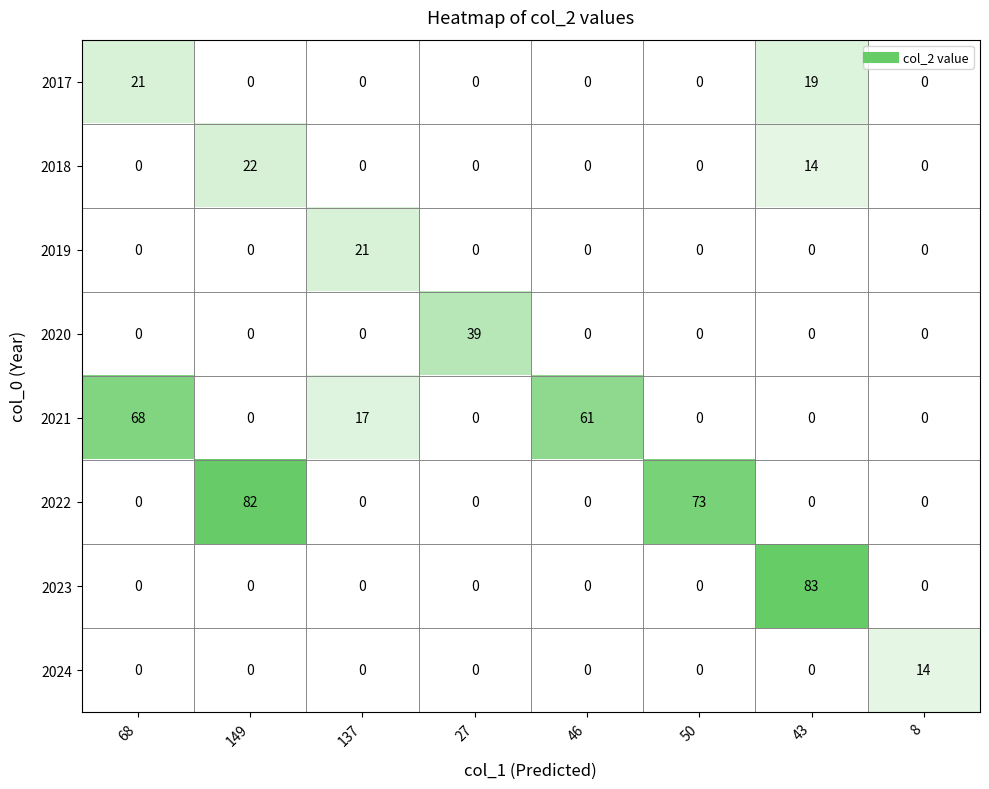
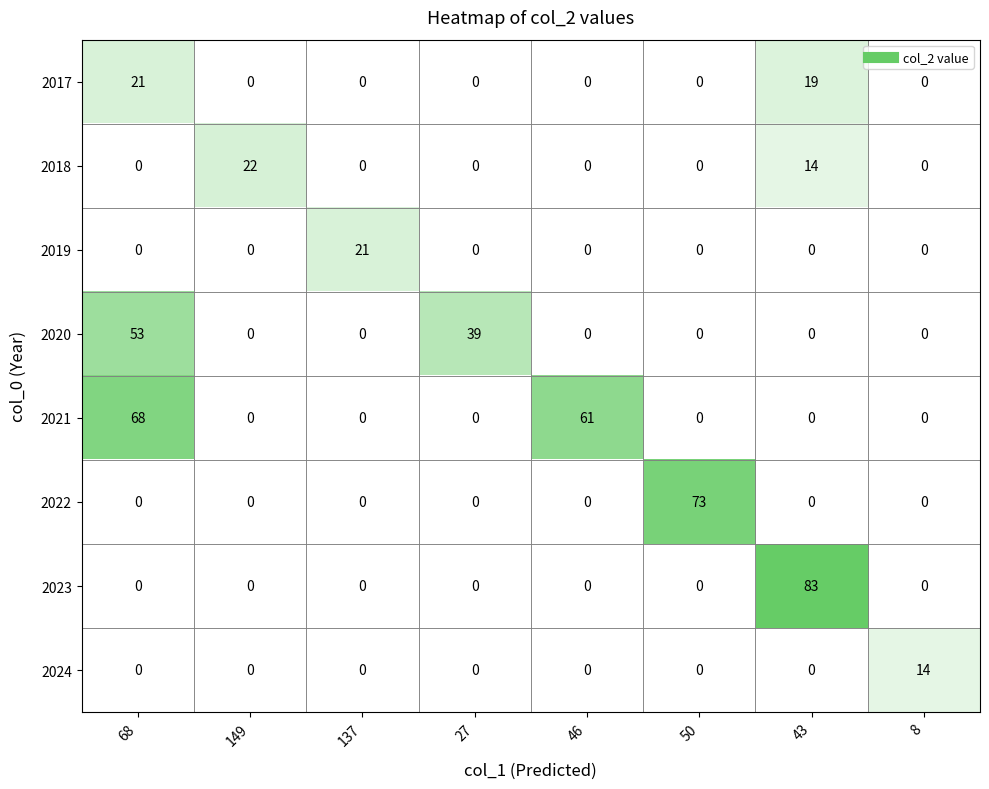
  {
    "2017": {
      "68": 21,
      "149": 0,
      "137": 0,
      "27": 0,
      "46": 0,
      "50": 0,
      "43": 19,
      "8": 0
    },
    "2018": {
      "68": 0,
      "149": 22,
      "137": 0,
      "27": 0,
      "46": 0,
      "50": 0,
      "43": 14,
      "8": 0
    },
    "2019": {
      "68": 0,
      "149": 0,
      "137": 21,
      "27": 0,
      "46": 0,
      "50": 0,
      "43": 0,
      "8": 0
    },
    "2020": {
-     "68": 0,
+     "68": 53,
      "149": 0,
      "137": 0,
      "27": 39,
      "46": 0,
      "50": 0,
      "43": 0,
      "8": 0
    },
    "2021": {
      "68": 68,
      "149": 0,
-     "137": 17,
+     "137": 0,
      "27": 0,
      "46": 61,
      "50": 0,
      "43": 0,
      "8": 0
    },
    "2022": {
      "68": 0,
-     "149": 82,
+     "149": 0,
      "137": 0,
      "27": 0,
      "46": 0,
      "50": 73,
      "43": 0,
      "8": 0
    },
    "2023": {
      "68": 0,
      "149": 0,
      "137": 0,
      "27": 0,
      "46": 0,
      "50": 0,
      "43": 83,
      "8": 0
    },
    "2024": {
      "68": 0,
      "149": 0,
      "137": 0,
      "27": 0,
      "46": 0,
      "50": 0,
      "43": 0,
      "8": 14
    }
  }
